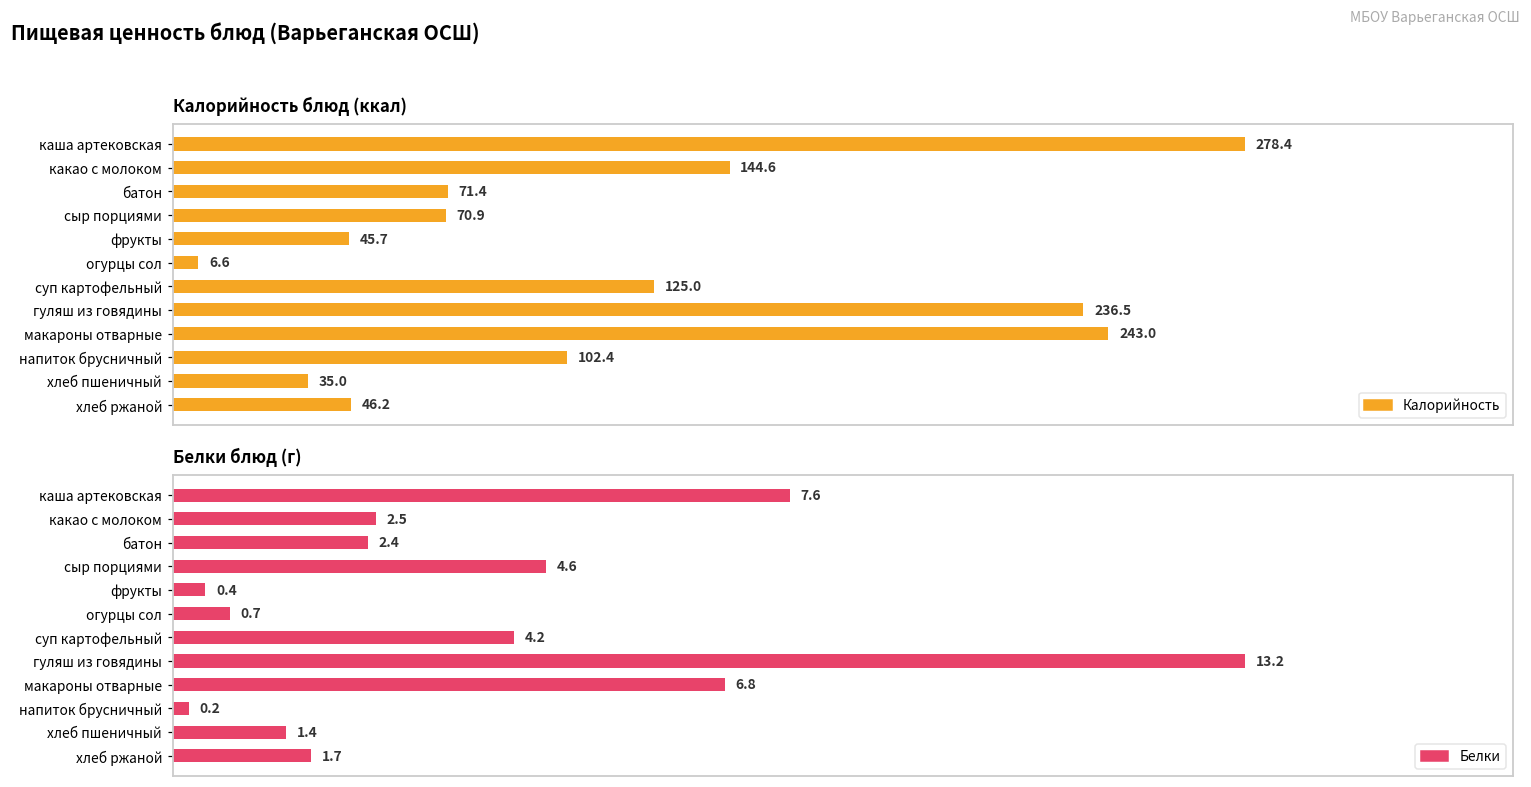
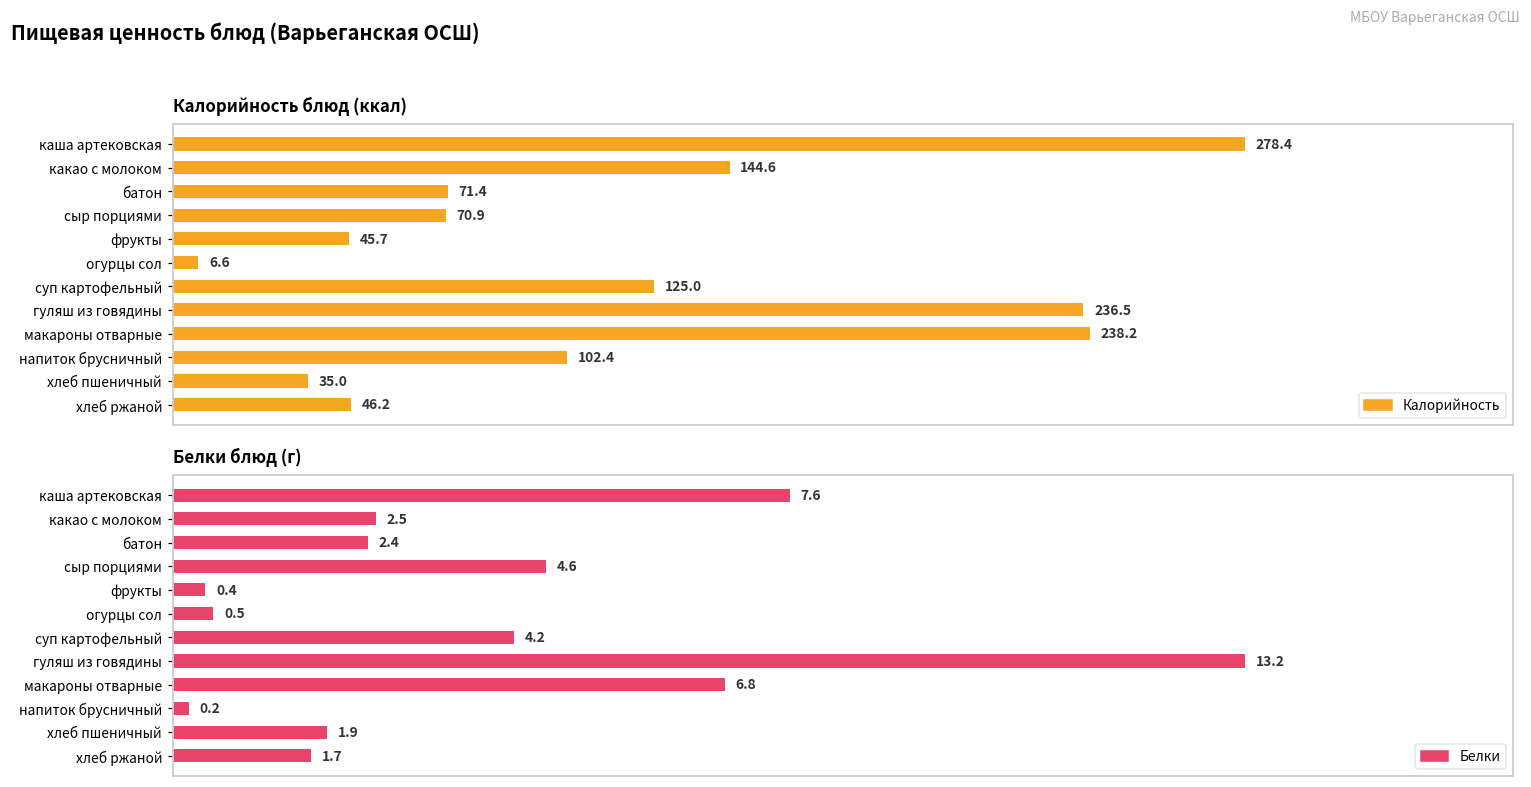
  {
    "Калорийность блюд (ккал)": {
      "каша артековская": 278.4,
      "какао с молоком": 144.6,
      "батон": 71.4,
      "сыр порциями": 70.9,
      "фрукты": 45.7,
      "огурцы сол": 6.6,
      "суп картофельный": 125.0,
      "гуляш из говядины": 236.5,
-     "макароны отварные": 243.0,
+     "макароны отварные": 238.2,
      "напиток брусничный": 102.4,
      "хлеб пшеничный": 35.0,
      "хлеб ржаной": 46.2
    },
    "Белки блюд (г)": {
      "каша артековская": 7.6,
      "какао с молоком": 2.5,
      "батон": 2.4,
      "сыр порциями": 4.6,
      "фрукты": 0.4,
-     "огурцы сол": 0.7,
+     "огурцы сол": 0.5,
      "суп картофельный": 4.2,
      "гуляш из говядины": 13.2,
      "макароны отварные": 6.8,
      "напиток брусничный": 0.2,
-     "хлеб пшеничный": 1.4,
+     "хлеб пшеничный": 1.9,
      "хлеб ржаной": 1.7
    }
  }
